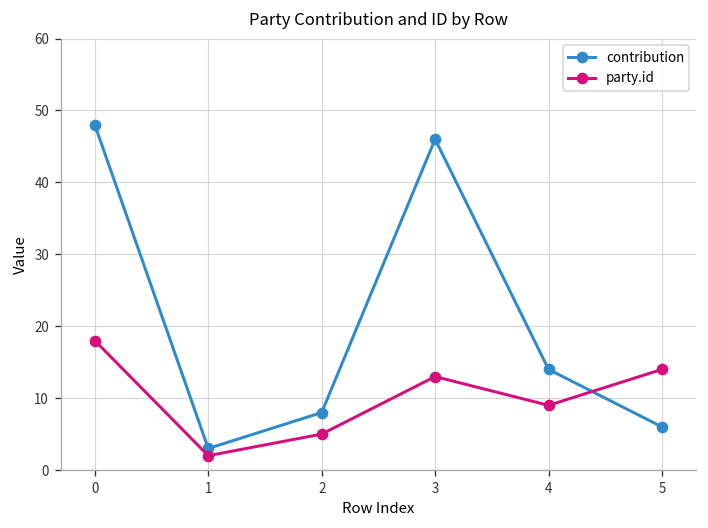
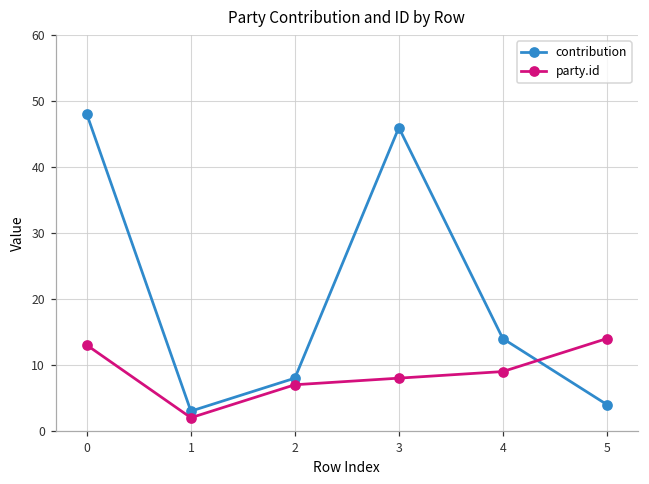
  {
    "contribution": {
      "0": 48,
      "1": 3,
      "2": 8,
      "3": 46,
      "4": 14,
-     "5": 6
+     "5": 4
    },
    "party.id": {
-     "0": 18,
+     "0": 13,
      "1": 2,
-     "2": 5,
-     "3": 13,
+     "2": 7,
+     "3": 8,
      "4": 9,
      "5": 14
    }
  }
